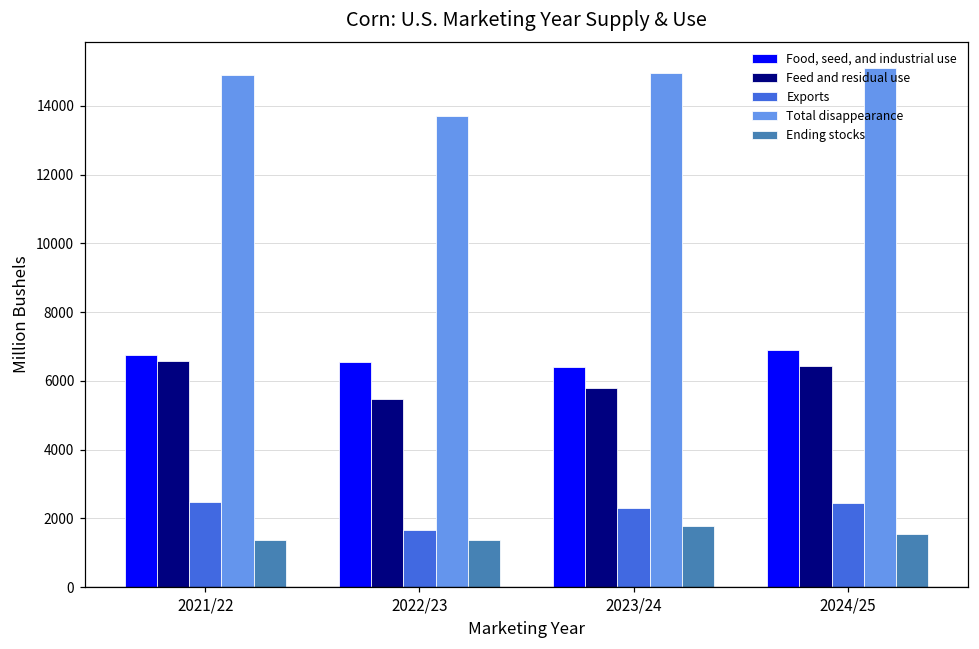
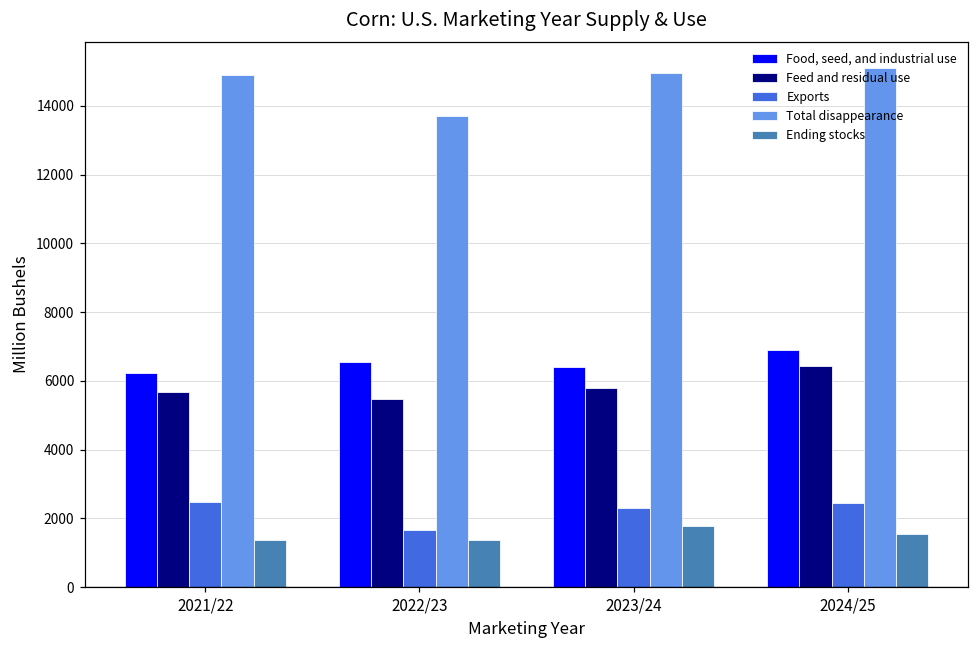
  {
    "Food, seed, and industrial use": {
-     "2021/22": 6800,
+     "2021/22": 6200,
      "2022/23": 6600,
      "2023/24": 6400,
      "2024/25": 6900
    },
    "Feed and residual use": {
-     "2021/22": 6600,
+     "2021/22": 5700,
      "2022/23": 5500,
      "2023/24": 5800,
      "2024/25": 6400
    }
  }
